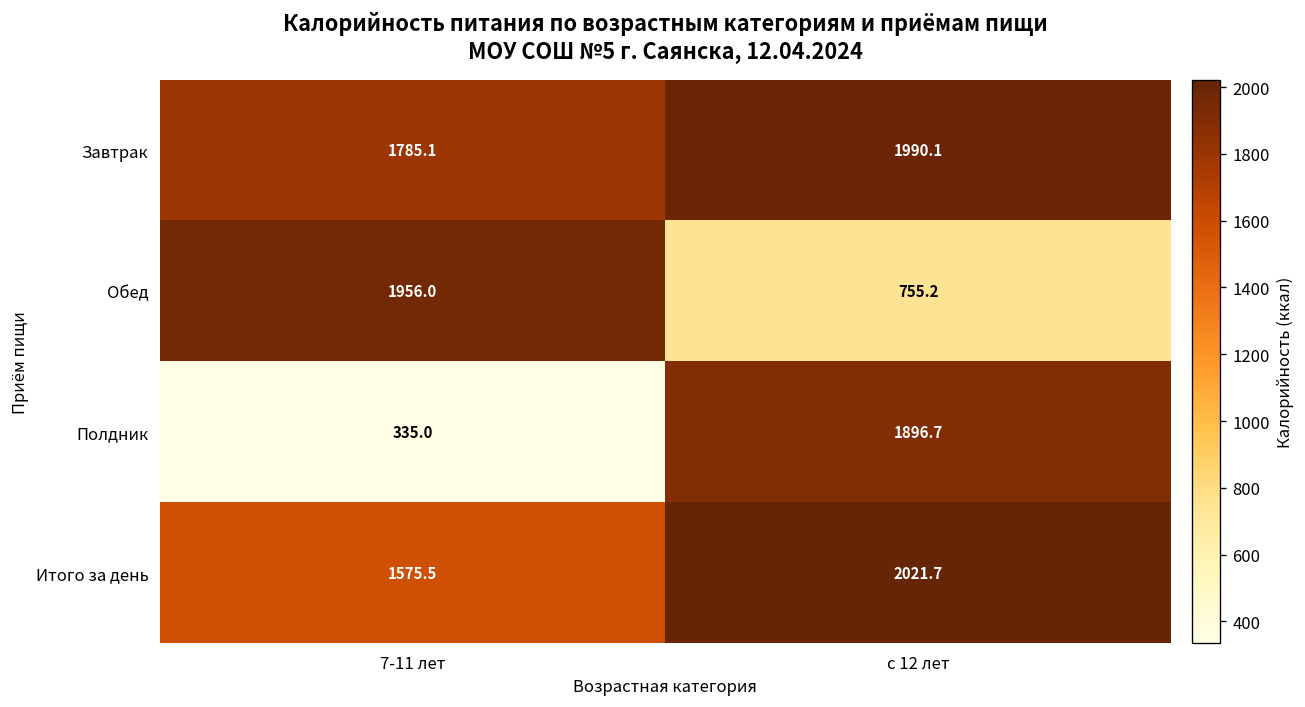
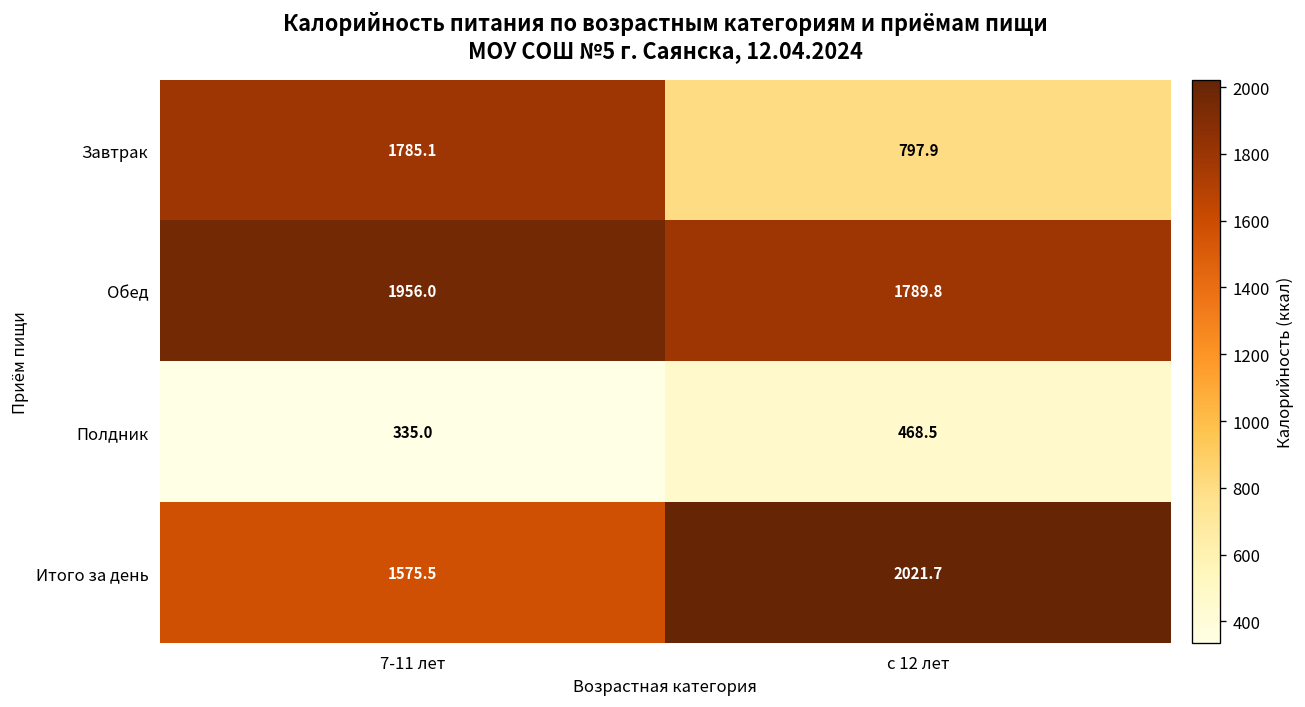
  {
    "Завтрак": {
      "7-11 лет": 1785.1,
-     "с 12 лет": 1990.1
+     "с 12 лет": 797.9
    },
    "Обед": {
      "7-11 лет": 1956.0,
-     "с 12 лет": 755.2
+     "с 12 лет": 1789.8
    },
    "Полдник": {
      "7-11 лет": 335.0,
-     "с 12 лет": 1896.7
+     "с 12 лет": 468.5
    },
    "Итого за день": {
      "7-11 лет": 1575.5,
      "с 12 лет": 2021.7
    }
  }
